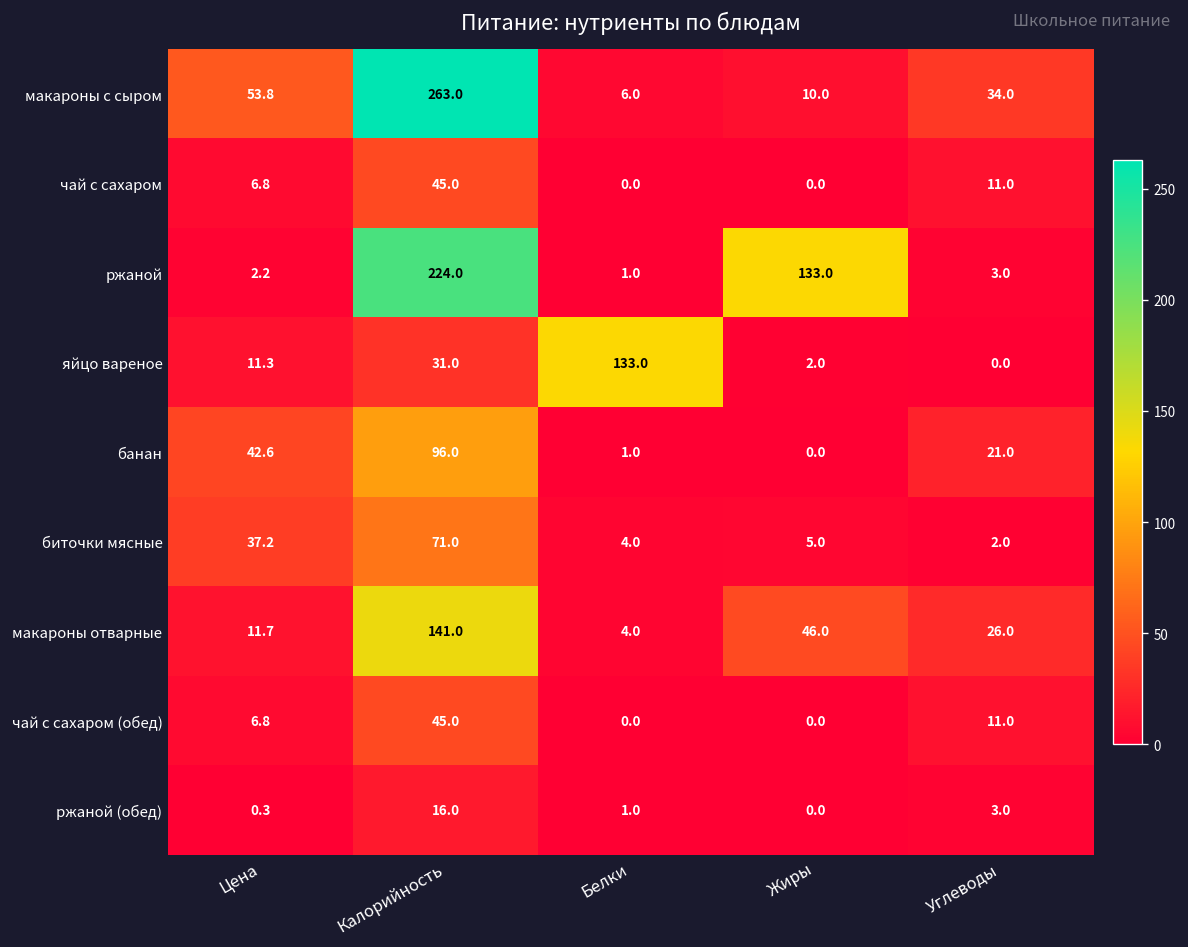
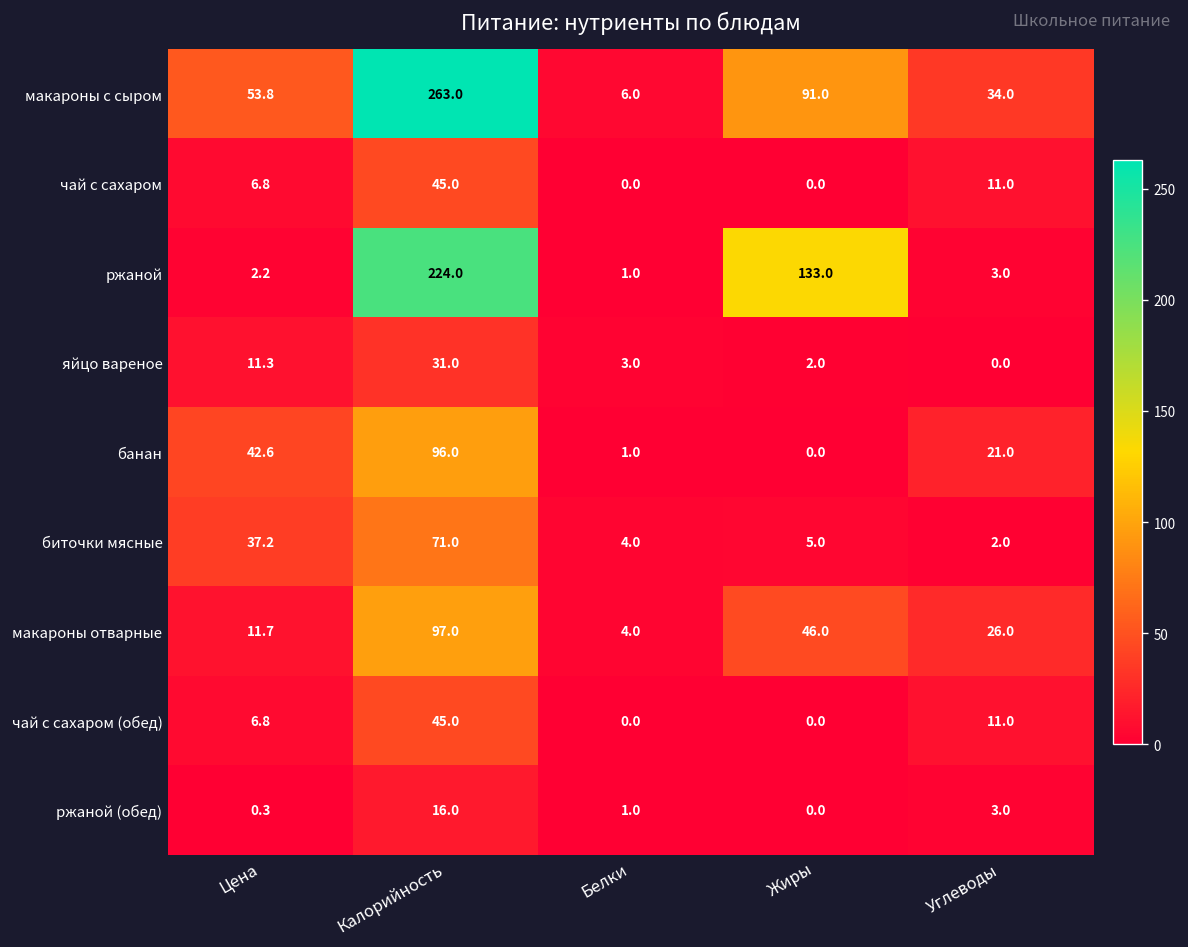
  {
    "макароны с сыром": {
      "Цена": 53.8,
      "Калорийность": 263.0,
      "Белки": 6.0,
-     "Жиры": 10.0,
+     "Жиры": 91.0,
      "Углеводы": 34.0
    },
    "чай с сахаром": {
      "Цена": 6.8,
      "Калорийность": 45.0,
      "Белки": 0.0,
      "Жиры": 0.0,
      "Углеводы": 11.0
    },
    "ржаной": {
      "Цена": 2.2,
      "Калорийность": 224.0,
      "Белки": 1.0,
      "Жиры": 133.0,
      "Углеводы": 3.0
    },
    "яйцо вареное": {
      "Цена": 11.3,
      "Калорийность": 31.0,
-     "Белки": 133.0,
+     "Белки": 3.0,
      "Жиры": 2.0,
      "Углеводы": 0.0
    },
    "банан": {
      "Цена": 42.6,
      "Калорийность": 96.0,
      "Белки": 1.0,
      "Жиры": 0.0,
      "Углеводы": 21.0
    },
    "биточки мясные": {
      "Цена": 37.2,
      "Калорийность": 71.0,
      "Белки": 4.0,
      "Жиры": 5.0,
      "Углеводы": 2.0
    },
    "макароны отварные": {
      "Цена": 11.7,
-     "Калорийность": 141.0,
+     "Калорийность": 97.0,
      "Белки": 4.0,
      "Жиры": 46.0,
      "Углеводы": 26.0
    },
    "чай с сахаром (обед)": {
      "Цена": 6.8,
      "Калорийность": 45.0,
      "Белки": 0.0,
      "Жиры": 0.0,
      "Углеводы": 11.0
    },
    "ржаной (обед)": {
      "Цена": 0.3,
      "Калорийность": 16.0,
      "Белки": 1.0,
      "Жиры": 0.0,
      "Углеводы": 3.0
    }
  }
